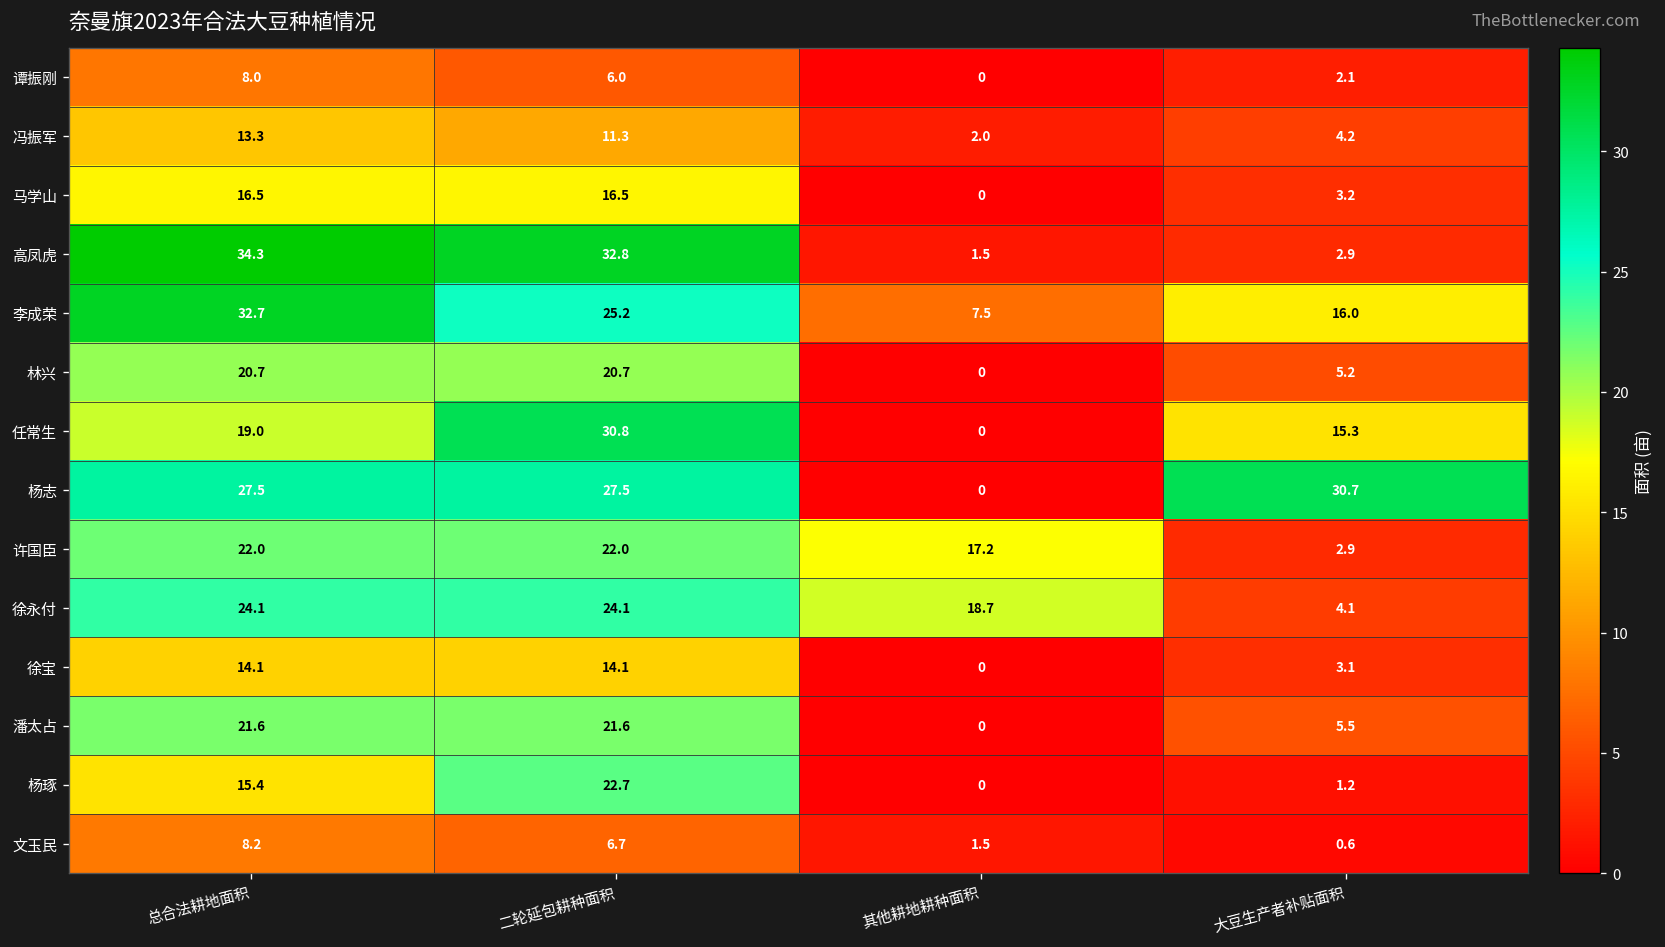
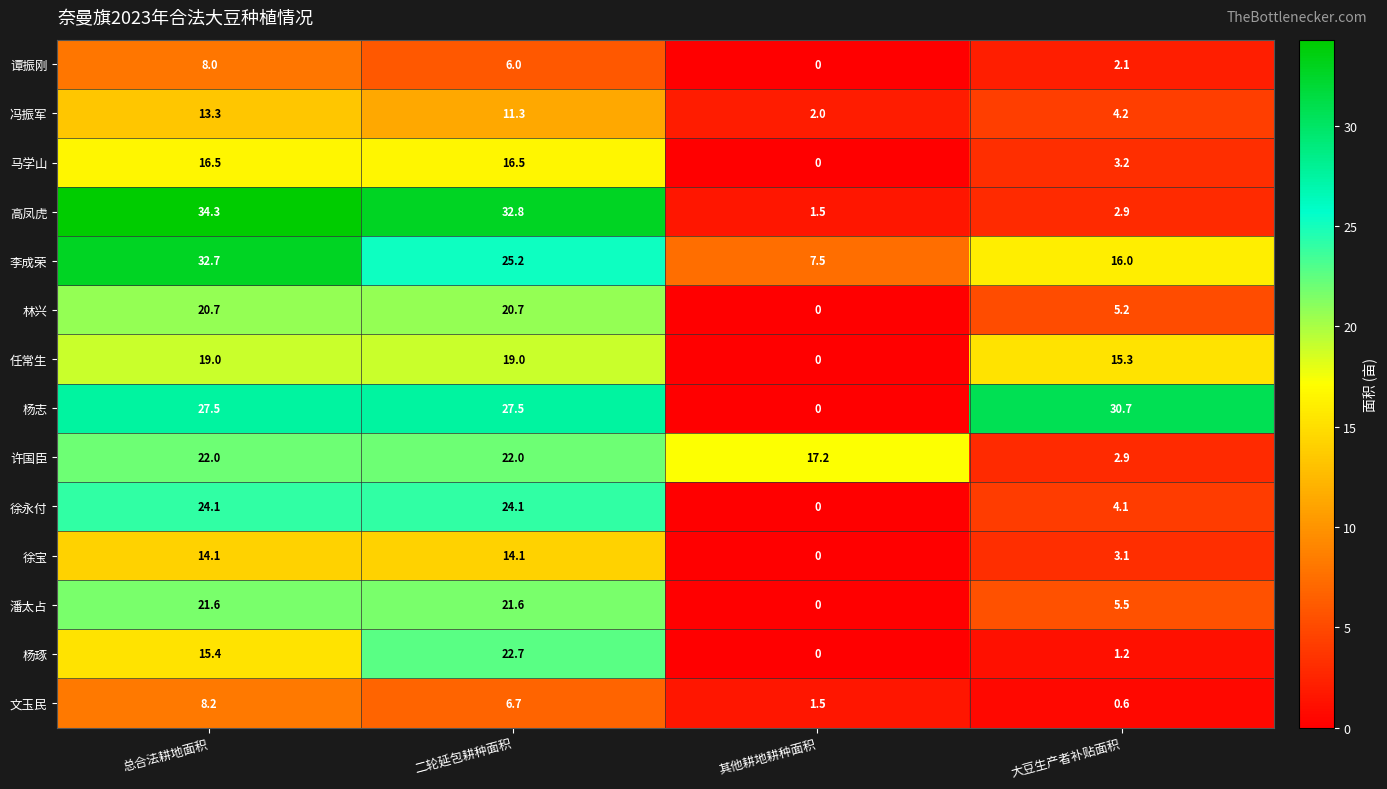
  {
    "谭振刚": {
      "总合法耕地面积": 8.0,
      "二轮延包耕种面积": 6.0,
      "其他耕地耕种面积": 0,
      "大豆生产者补贴面积": 2.1
    },
    "冯振军": {
      "总合法耕地面积": 13.3,
      "二轮延包耕种面积": 11.3,
      "其他耕地耕种面积": 2.0,
      "大豆生产者补贴面积": 4.2
    },
    "马学山": {
      "总合法耕地面积": 16.5,
      "二轮延包耕种面积": 16.5,
      "其他耕地耕种面积": 0,
      "大豆生产者补贴面积": 3.2
    },
    "高凤虎": {
      "总合法耕地面积": 34.3,
      "二轮延包耕种面积": 32.8,
      "其他耕地耕种面积": 1.5,
      "大豆生产者补贴面积": 2.9
    },
    "李成荣": {
      "总合法耕地面积": 32.7,
      "二轮延包耕种面积": 25.2,
      "其他耕地耕种面积": 7.5,
      "大豆生产者补贴面积": 16.0
    },
    "林兴": {
      "总合法耕地面积": 20.7,
      "二轮延包耕种面积": 20.7,
      "其他耕地耕种面积": 0,
      "大豆生产者补贴面积": 5.2
    },
    "任常生": {
      "总合法耕地面积": 19.0,
-     "二轮延包耕种面积": 30.8,
+     "二轮延包耕种面积": 19.0,
      "其他耕地耕种面积": 0,
      "大豆生产者补贴面积": 15.3
    },
    "杨志": {
      "总合法耕地面积": 27.5,
      "二轮延包耕种面积": 27.5,
      "其他耕地耕种面积": 0,
      "大豆生产者补贴面积": 30.7
    },
    "许国臣": {
      "总合法耕地面积": 22.0,
      "二轮延包耕种面积": 22.0,
      "其他耕地耕种面积": 17.2,
      "大豆生产者补贴面积": 2.9
    },
    "徐永付": {
      "总合法耕地面积": 24.1,
      "二轮延包耕种面积": 24.1,
-     "其他耕地耕种面积": 18.7,
+     "其他耕地耕种面积": 0,
      "大豆生产者补贴面积": 4.1
    },
    "徐宝": {
      "总合法耕地面积": 14.1,
      "二轮延包耕种面积": 14.1,
      "其他耕地耕种面积": 0,
      "大豆生产者补贴面积": 3.1
    },
    "潘太占": {
      "总合法耕地面积": 21.6,
      "二轮延包耕种面积": 21.6,
      "其他耕地耕种面积": 0,
      "大豆生产者补贴面积": 5.5
    },
    "杨琢": {
      "总合法耕地面积": 15.4,
      "二轮延包耕种面积": 22.7,
      "其他耕地耕种面积": 0,
      "大豆生产者补贴面积": 1.2
    },
    "文玉民": {
      "总合法耕地面积": 8.2,
      "二轮延包耕种面积": 6.7,
      "其他耕地耕种面积": 1.5,
      "大豆生产者补贴面积": 0.6
    }
  }
